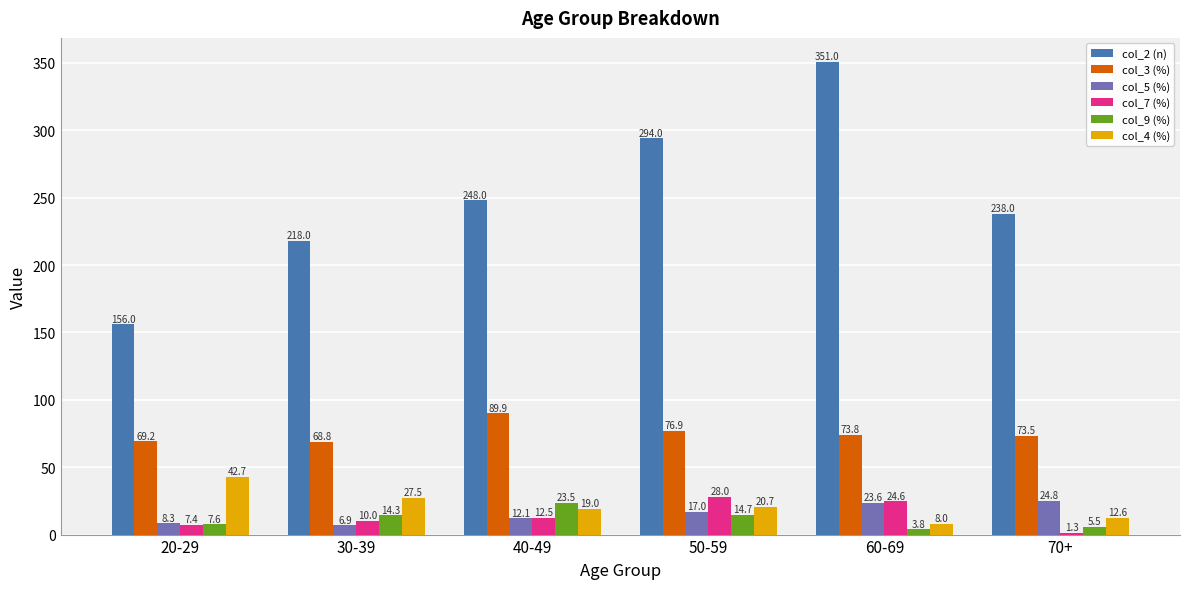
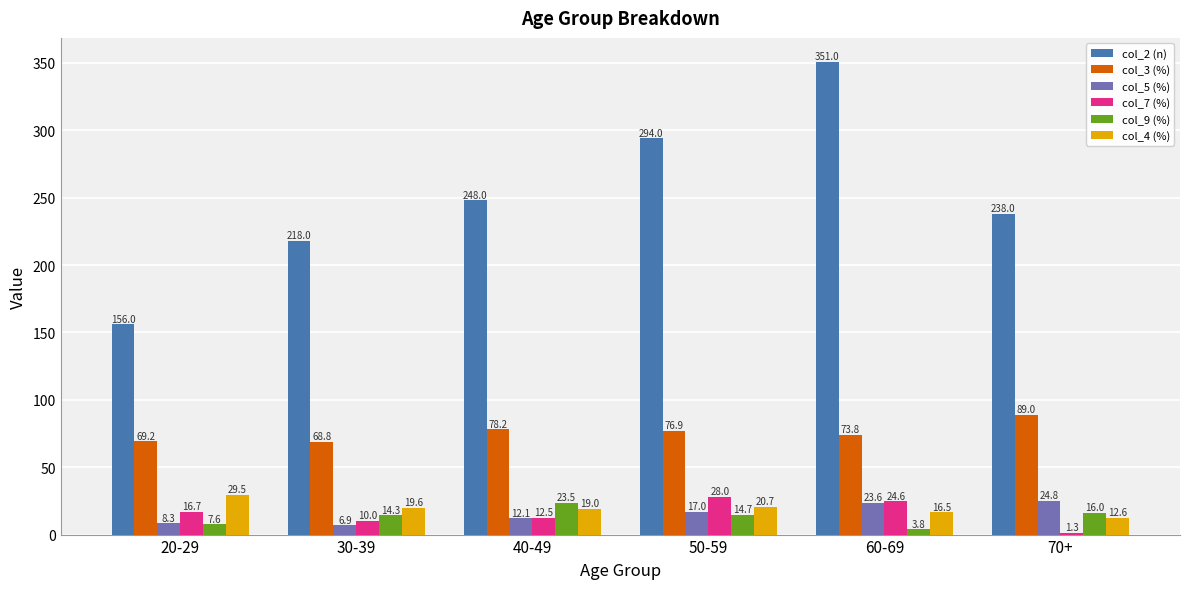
  {
    "col_3 (%)": {
      "20-29": 69.2,
      "30-39": 68.8,
-     "40-49": 89.9,
+     "40-49": 78.2,
      "50-59": 76.9,
      "60-69": 73.8,
-     "70+": 73.5
+     "70+": 89.0
    },
    "col_7 (%)": {
-     "20-29": 7.4,
+     "20-29": 16.7,
      "30-39": 10.0,
      "40-49": 12.5,
      "50-59": 28.0,
      "60-69": 24.6,
      "70+": 1.3
    },
    "col_9 (%)": {
      "20-29": 7.6,
      "30-39": 14.3,
      "40-49": 23.5,
      "50-59": 14.7,
      "60-69": 3.8,
-     "70+": 5.5
+     "70+": 16.0
    },
    "col_4 (%)": {
-     "20-29": 42.7,
-     "30-39": 27.5,
+     "20-29": 29.5,
+     "30-39": 19.6,
      "40-49": 19.0,
      "50-59": 20.7,
-     "60-69": 8.0,
+     "60-69": 16.5,
      "70+": 12.6
    }
  }
